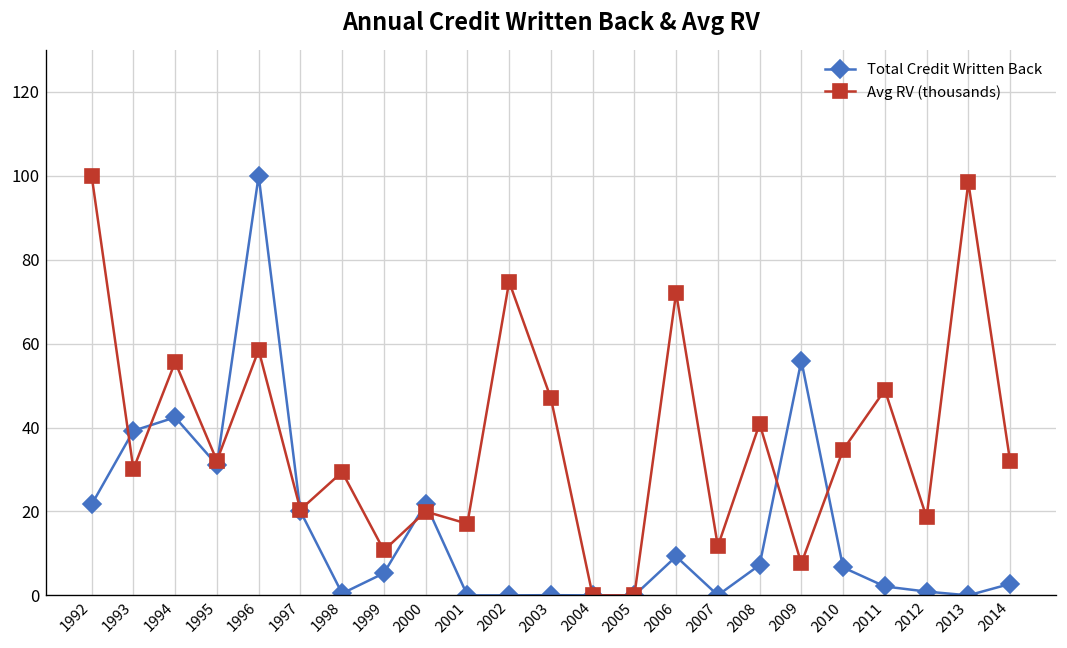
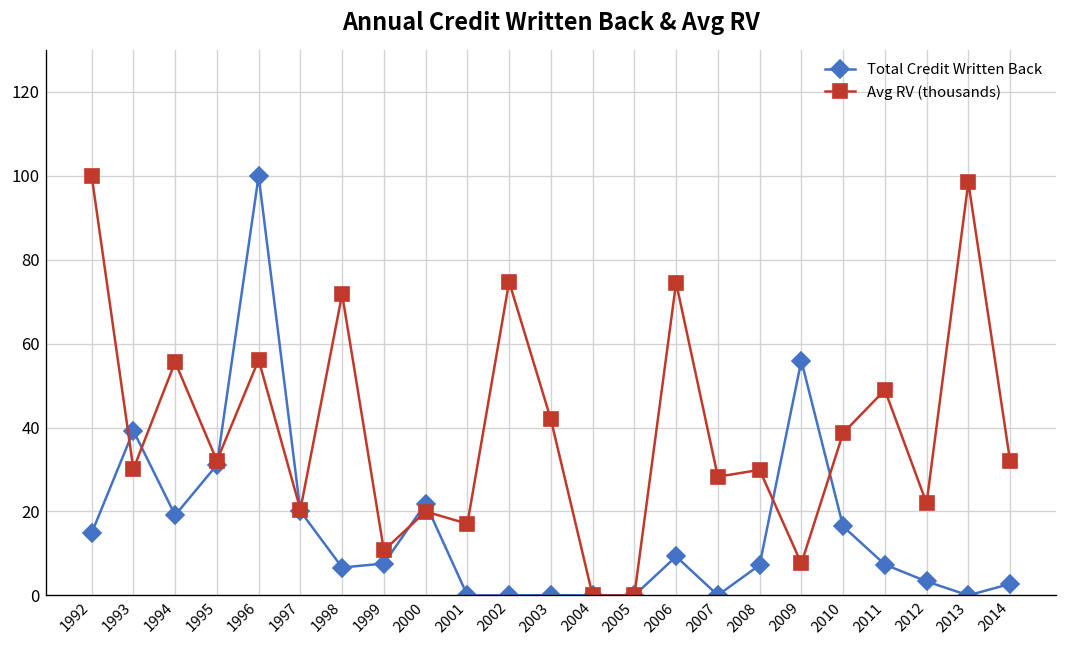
  {
    "Total Credit Written Back": {
-     "1992": 22,
+     "1992": 15,
      "1993": 39,
-     "1994": 42,
+     "1994": 19,
      "1995": 31,
      "1996": 100,
-     "1998": 0,
-     "1999": 5,
+     "1998": 7,
+     "1999": 8,
      "2000": 22,
      "2001": 0,
      "2002": 0,
      "2003": 0,
      "2006": 9,
      "2007": 0,
      "2008": 7,
      "2009": 56,
-     "2010": 7,
-     "2011": 2,
-     "2012": 1,
+     "2010": 16,
+     "2011": 7,
+     "2012": 3,
      "2013": 0,
      "2014": 3
    },
    "Avg RV (thousands)": {
      "1992": 100,
      "1993": 30,
      "1994": 56,
      "1995": 32,
-     "1996": 58,
-     "1998": 29,
+     "1996": 56,
+     "1998": 72,
      "1999": 11,
      "2000": 20,
      "2001": 17,
      "2002": 75,
-     "2003": 47,
-     "2006": 72,
-     "2007": 12,
-     "2008": 41,
+     "2003": 42,
+     "2006": 75,
+     "2007": 28,
+     "2008": 30,
      "2009": 8,
-     "2010": 35,
+     "2010": 39,
      "2011": 49,
-     "2012": 19,
+     "2012": 22,
      "2013": 98,
      "2014": 32
    }
  }
